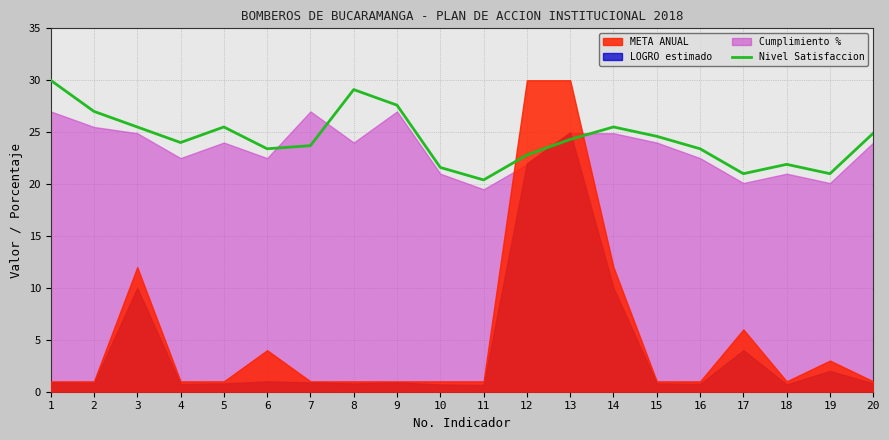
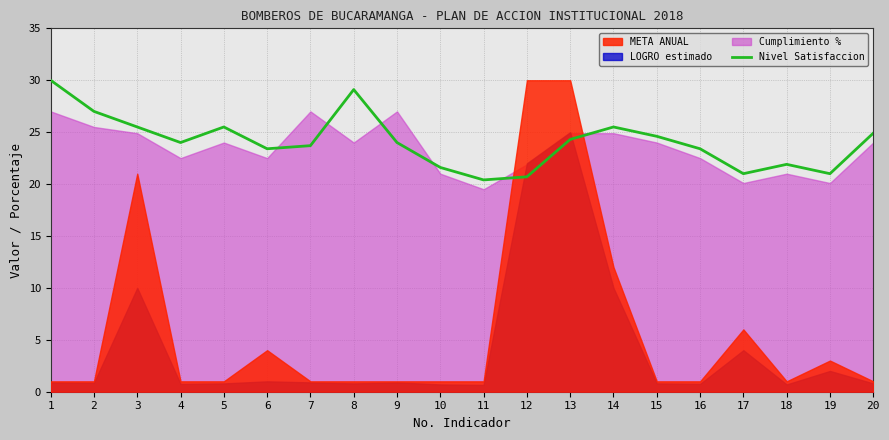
  {
    "Nivel Satisfaccion": {
      "1": 30.0,
      "2": 27.0,
      "3": 25.5,
      "4": 24.0,
      "5": 25.5,
      "6": 23.4,
      "7": 23.7,
      "8": 29.1,
-     "9": 27.6,
+     "9": 24.0,
      "10": 21.6,
      "11": 20.4,
-     "12": 22.8,
+     "12": 20.7,
      "13": 24.3,
      "14": 25.5,
      "15": 24.6,
      "16": 23.4,
      "17": 21.0,
      "18": 21.9,
      "19": 21.0,
      "20": 24.9
    },
    "META ANUAL": {
-     "3": 12,
+     "3": 21,
      "4": 1,
      "6": 4,
      "10": 1,
      "11": 1,
      "12": 30,
      "13": 30,
      "14": 12,
      "16": 1,
      "17": 6,
      "18": 1,
      "19": 3
    },
    "LOGRO estimado": {
      "3": 10.0,
      "4": 0.8,
      "6": 1.0,
      "10": 0.7,
      "11": 0.7,
      "14": 10.0,
      "16": 0.8,
      "17": 4.0,
      "18": 0.7,
      "19": 2.0
    },
    "Cumplimiento %": {
      "1": 27.0,
      "2": 25.5,
      "3": 24.9,
      "4": 22.5,
      "5": 24.0,
      "6": 22.5,
      "7": 27.0,
      "8": 24.0,
      "9": 27.0,
      "10": 21.0,
      "11": 19.5,
      "14": 24.9,
      "15": 24.0,
      "16": 22.5,
      "17": 20.1,
      "18": 21.0,
      "19": 20.1,
      "20": 24.0
    }
  }
